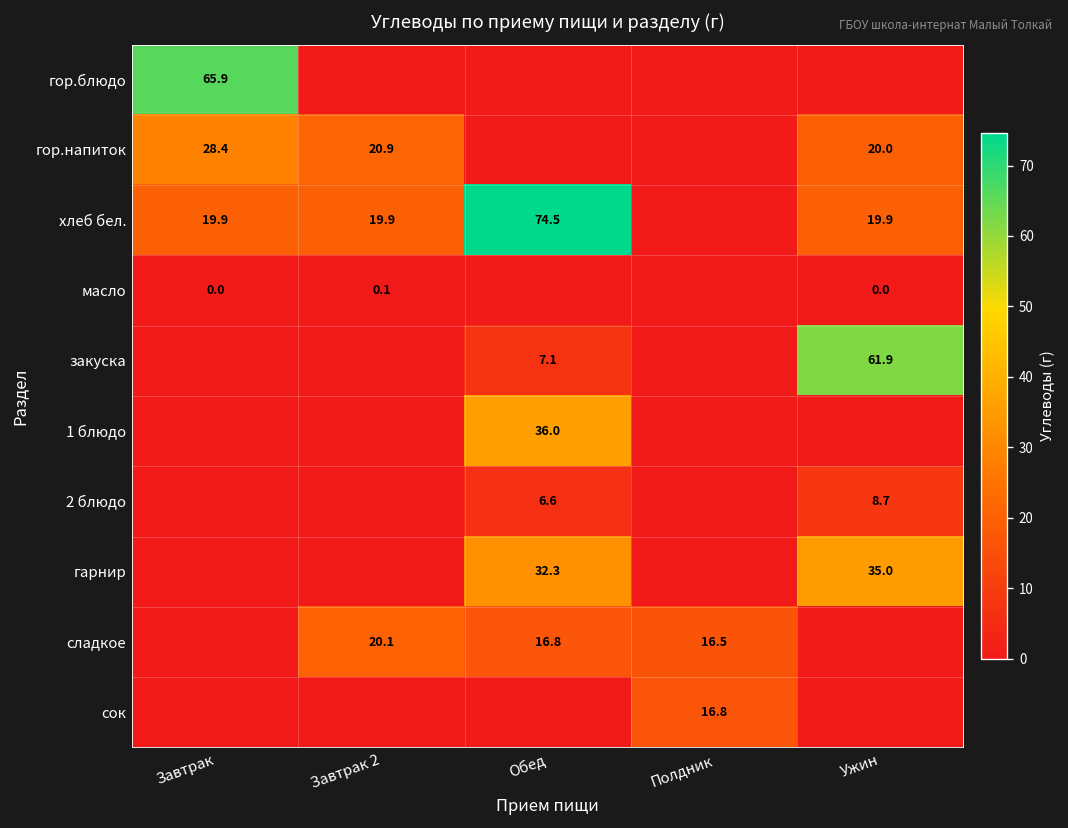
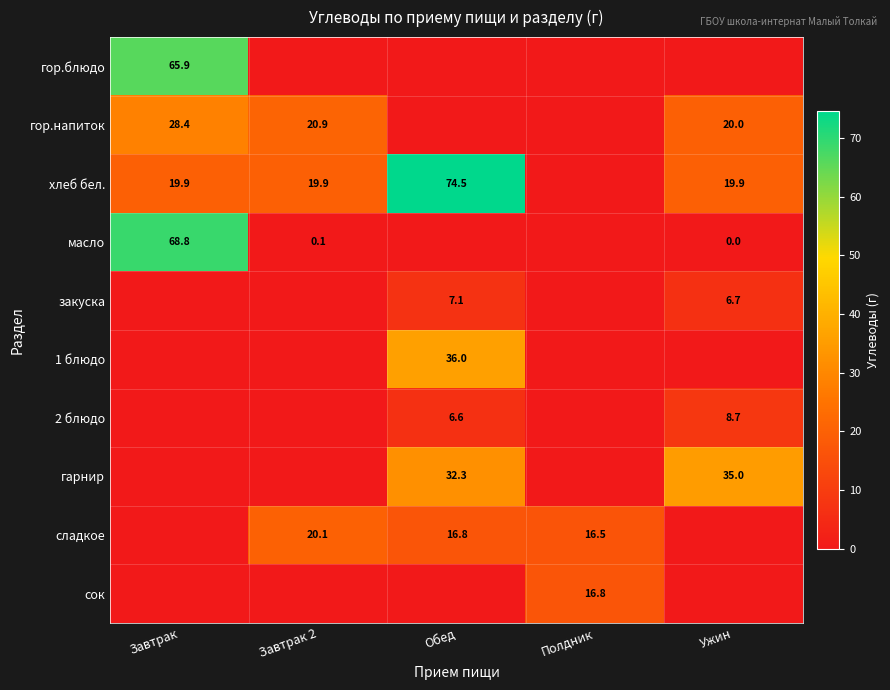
  {
    "гор.блюдо": {
      "Завтрак": 65.9
    },
    "гор.напиток": {
      "Завтрак": 28.4,
      "Завтрак 2": 20.9,
      "Ужин": 20.0
    },
    "хлеб бел.": {
      "Завтрак": 19.9,
      "Завтрак 2": 19.9,
      "Обед": 74.5,
      "Ужин": 19.9
    },
    "масло": {
-     "Завтрак": 0.0,
+     "Завтрак": 68.8,
      "Завтрак 2": 0.1,
      "Ужин": 0.0
    },
    "закуска": {
      "Обед": 7.1,
-     "Ужин": 61.9
+     "Ужин": 6.7
    },
    "1 блюдо": {
      "Обед": 36.0
    },
    "2 блюдо": {
      "Обед": 6.6,
      "Ужин": 8.7
    },
    "гарнир": {
      "Обед": 32.3,
      "Ужин": 35.0
    },
    "сладкое": {
      "Завтрак 2": 20.1,
      "Обед": 16.8,
      "Полдник": 16.5
    },
    "сок": {
      "Полдник": 16.8
    }
  }
